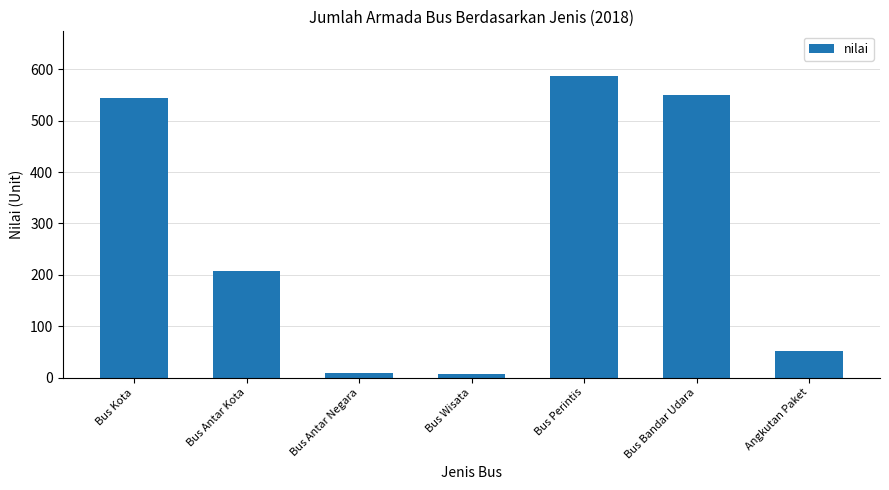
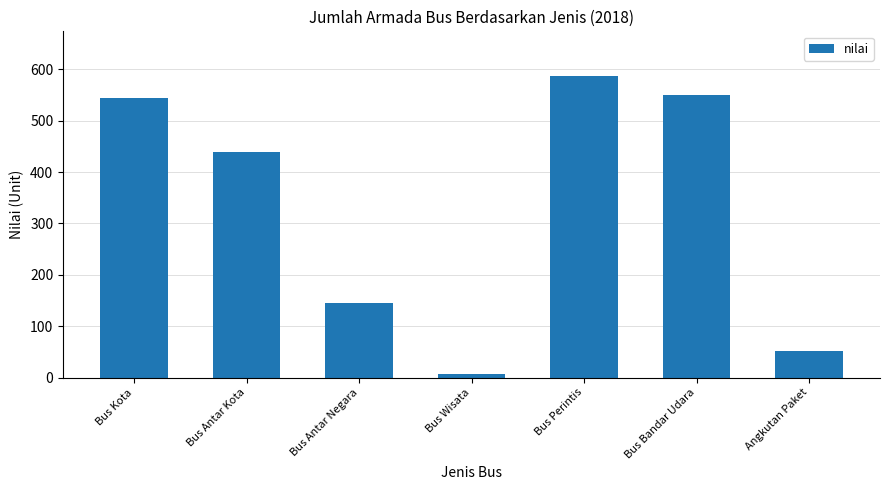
  {
    "Bus Kota": 540,
-   "Bus Antar Kota": 210,
-   "Bus Antar Negara": 10,
+   "Bus Antar Kota": 440,
+   "Bus Antar Negara": 140,
    "Bus Wisata": 10,
    "Bus Perintis": 590,
    "Bus Bandar Udara": 550,
    "Angkutan Paket": 50
  }
